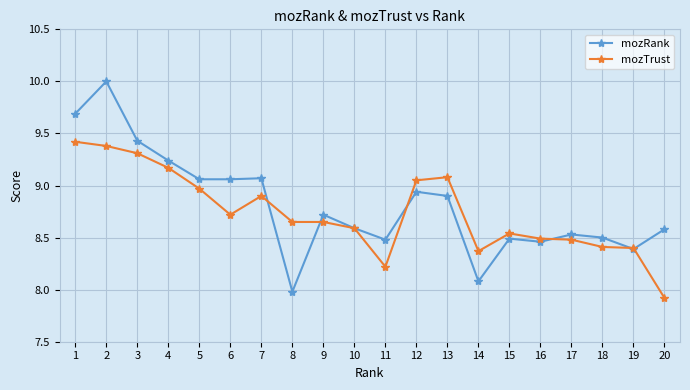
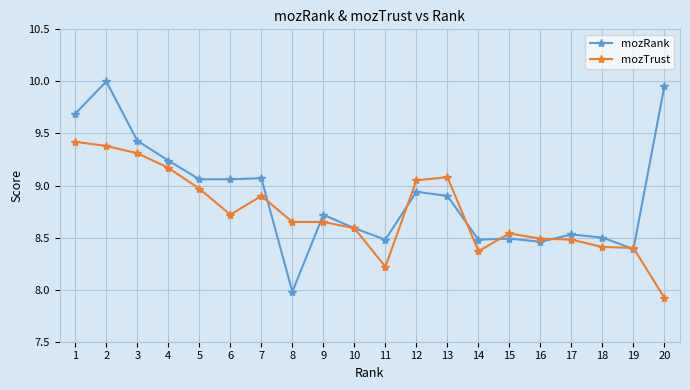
  {
    "mozRank": {
      "1": 9.69,
      "2": 10.00,
      "3": 9.43,
      "4": 9.24,
      "5": 9.06,
      "6": 9.06,
      "7": 9.07,
      "8": 7.98,
      "9": 8.72,
      "11": 8.48,
      "12": 8.94,
      "13": 8.90,
-     "14": 8.08,
+     "14": 8.48,
      "15": 8.49,
      "16": 8.46,
      "17": 8.53,
      "18": 8.50,
-     "20": 8.58
+     "20": 9.96
    },
    "mozTrust": {
      "1": 9.42,
      "2": 9.38,
      "3": 9.31,
      "4": 9.17,
      "5": 8.97,
      "6": 8.72,
      "7": 8.90,
      "8": 8.65,
      "9": 8.65,
      "11": 8.22,
      "12": 9.05,
      "13": 9.08,
      "14": 8.37,
      "15": 8.54,
      "16": 8.49,
      "17": 8.48,
      "18": 8.41,
      "20": 7.92
    }
  }
